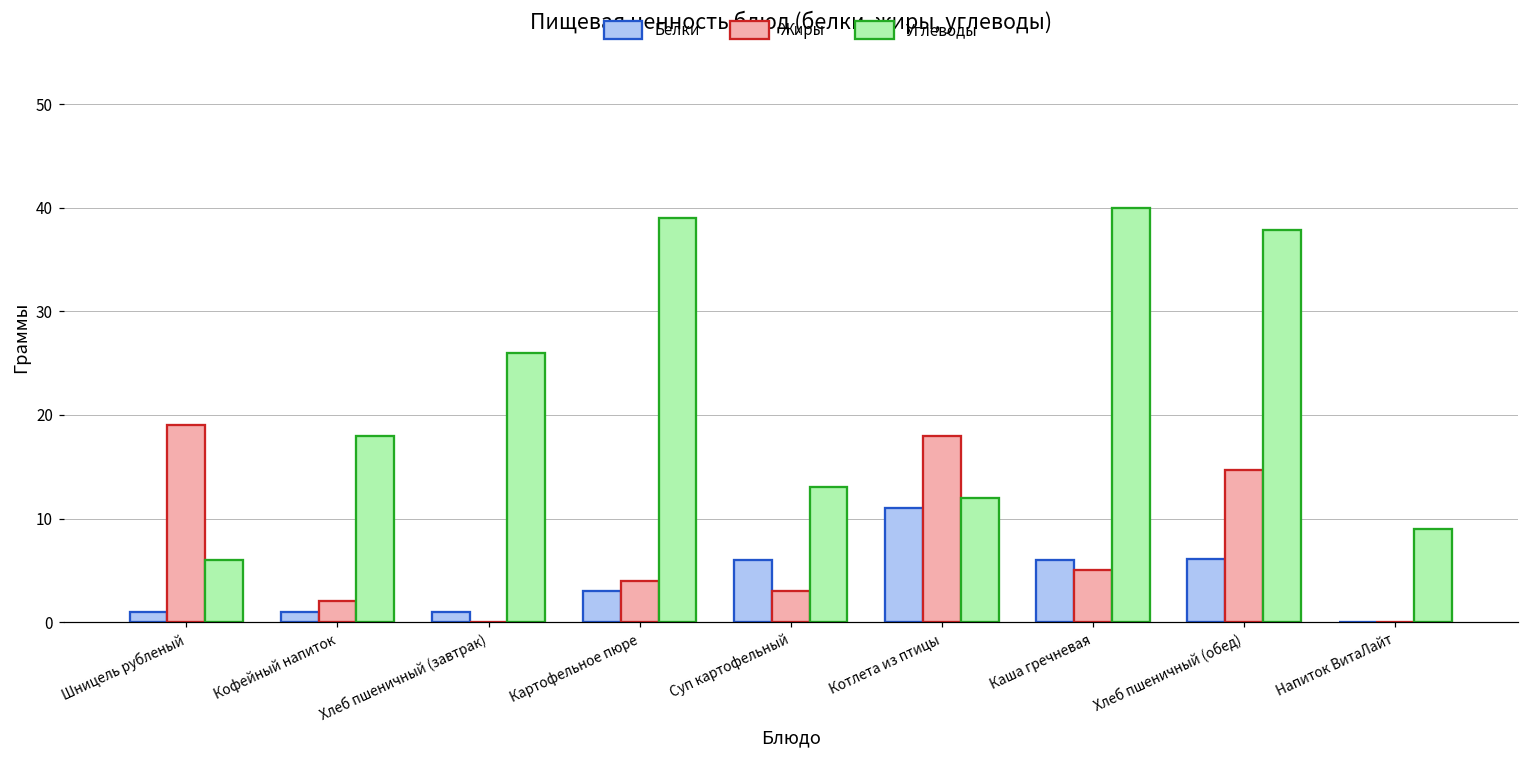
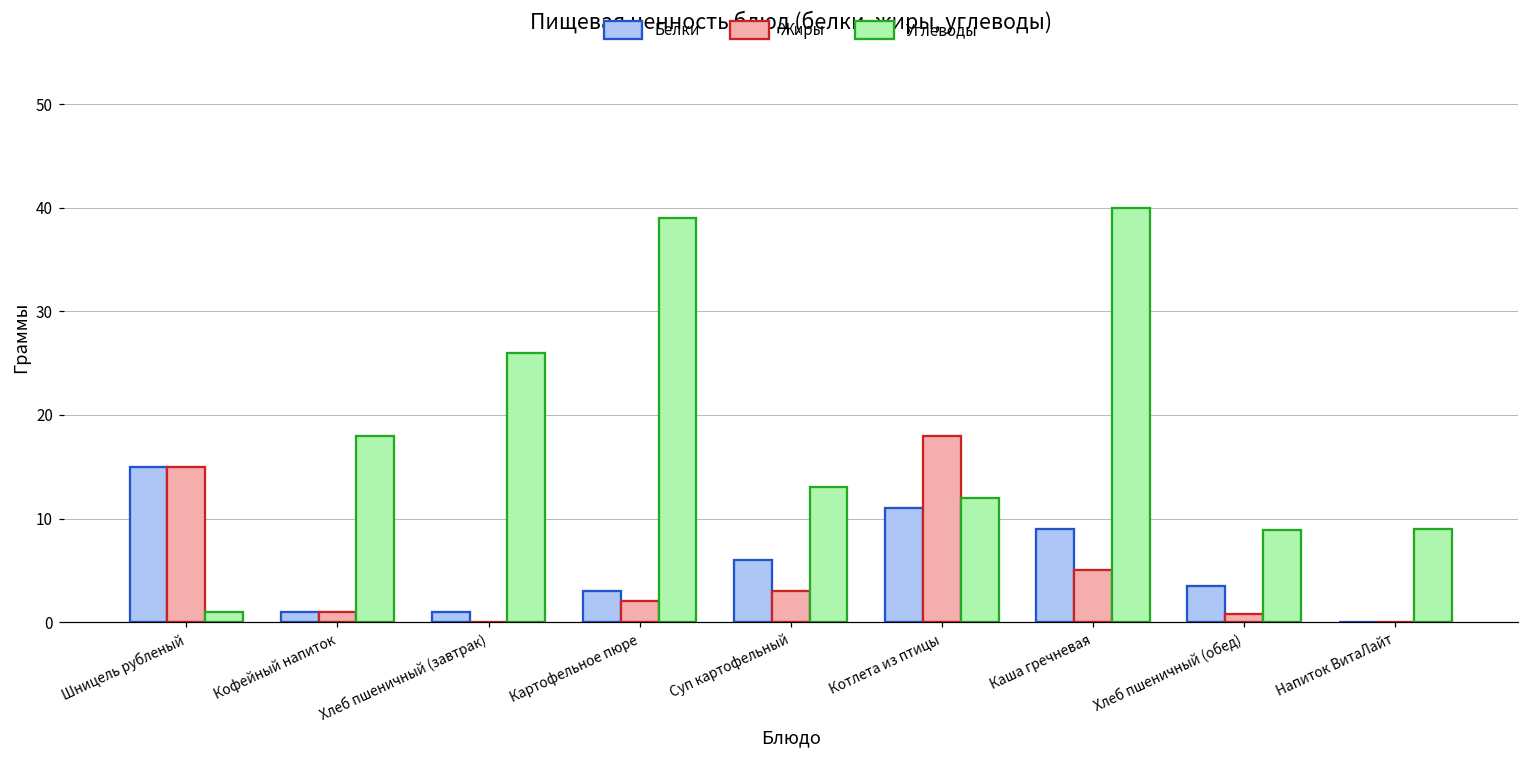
  {
    "Белки": {
-     "Шницель рубленый": 1,
+     "Шницель рубленый": 15,
      "Кофейный напиток": 1,
      "Хлеб пшеничный (завтрак)": 1,
      "Картофельное пюре": 3,
      "Суп картофельный": 6,
      "Котлета из птицы": 11,
-     "Каша гречневая": 6,
-     "Хлеб пшеничный (обед)": 6,
+     "Каша гречневая": 9,
+     "Хлеб пшеничный (обед)": 4,
      "Напиток ВитаЛайт": 0
    },
    "Жиры": {
-     "Шницель рубленый": 19,
-     "Кофейный напиток": 2,
+     "Шницель рубленый": 15,
+     "Кофейный напиток": 1,
      "Хлеб пшеничный (завтрак)": 0,
-     "Картофельное пюре": 4,
+     "Картофельное пюре": 2,
      "Суп картофельный": 3,
      "Котлета из птицы": 18,
      "Каша гречневая": 5,
-     "Хлеб пшеничный (обед)": 15,
+     "Хлеб пшеничный (обед)": 1,
      "Напиток ВитаЛайт": 0
    },
    "Углеводы": {
-     "Шницель рубленый": 6,
+     "Шницель рубленый": 1,
      "Кофейный напиток": 18,
      "Хлеб пшеничный (завтрак)": 26,
      "Картофельное пюре": 39,
      "Суп картофельный": 13,
      "Котлета из птицы": 12,
      "Каша гречневая": 40,
-     "Хлеб пшеничный (обед)": 38,
+     "Хлеб пшеничный (обед)": 9,
      "Напиток ВитаЛайт": 9
    }
  }
